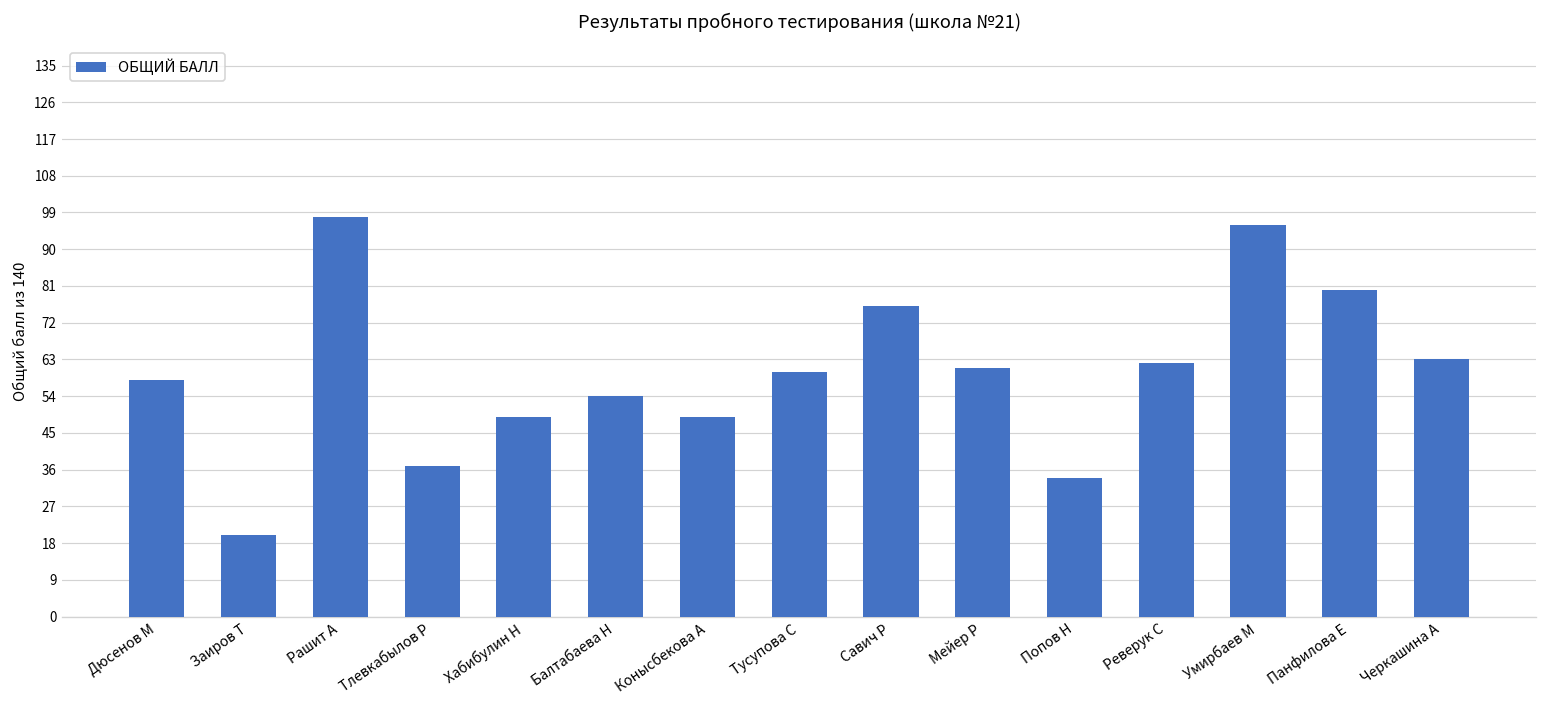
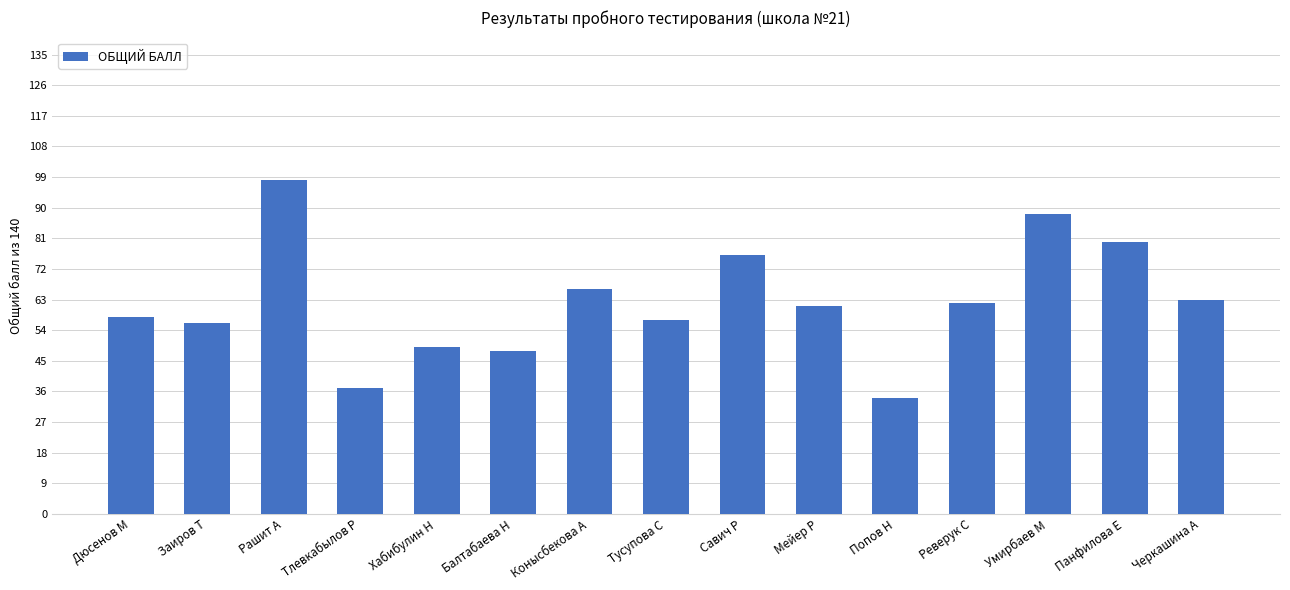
  {
    "Дюсенов М": 58,
-   "Заиров Т": 20,
+   "Заиров Т": 56,
    "Рашит А": 98,
    "Тлевкабылов Р": 37,
    "Хабибулин Н": 49,
-   "Балтабаева Н": 54,
-   "Конысбекова А": 49,
-   "Тусупова С": 60,
+   "Балтабаева Н": 48,
+   "Конысбекова А": 66,
+   "Тусупова С": 57,
    "Савич Р": 76,
    "Мейер Р": 61,
    "Попов Н": 34,
    "Реверук С": 62,
-   "Умирбаев М": 96,
+   "Умирбаев М": 88,
    "Панфилова Е": 80,
    "Черкашина А": 63
  }
